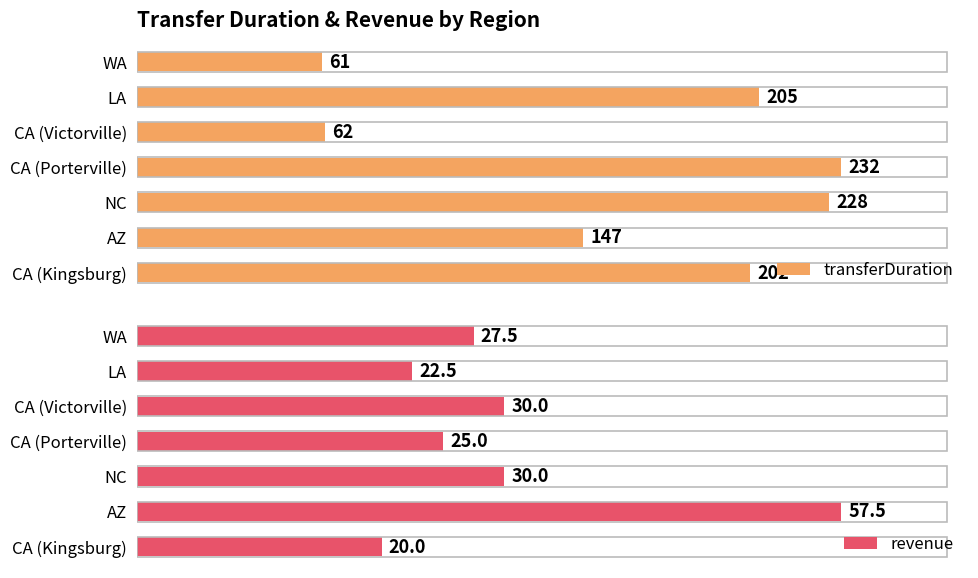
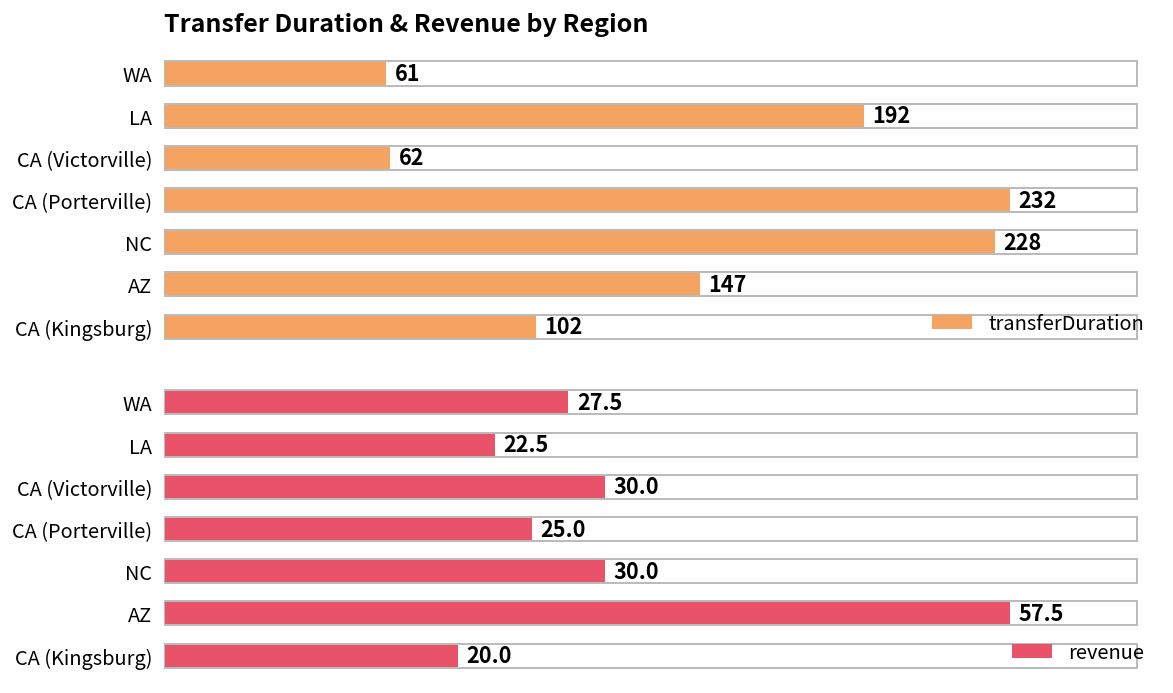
  {
    "Transfer Duration & Revenue by Region": {
      "WA": 61,
-     "LA": 205,
+     "LA": 192,
      "CA (Victorville)": 62,
      "CA (Porterville)": 232,
      "NC": 228,
      "AZ": 147,
-     "CA (Kingsburg)": 202
+     "CA (Kingsburg)": 102
    }
  }
